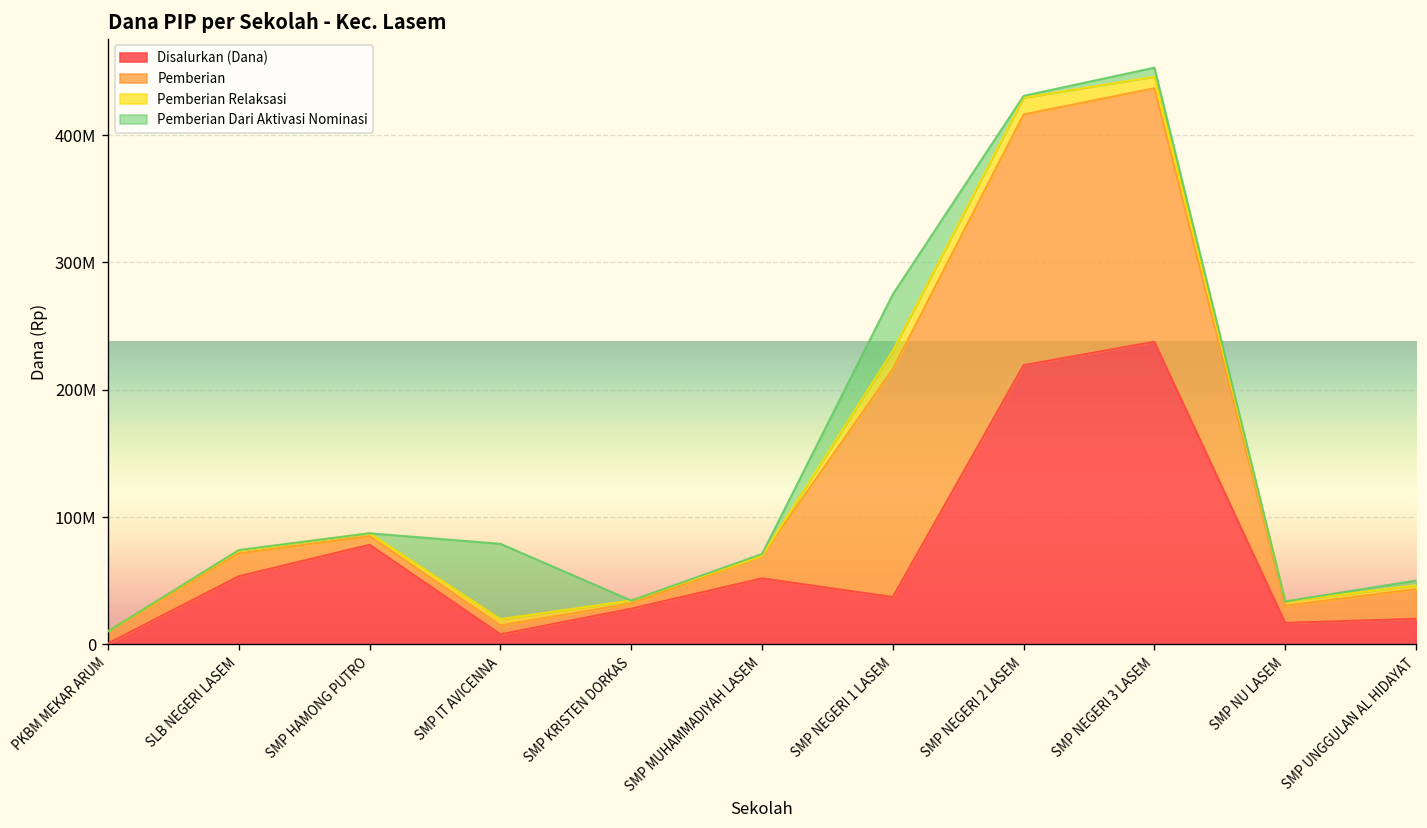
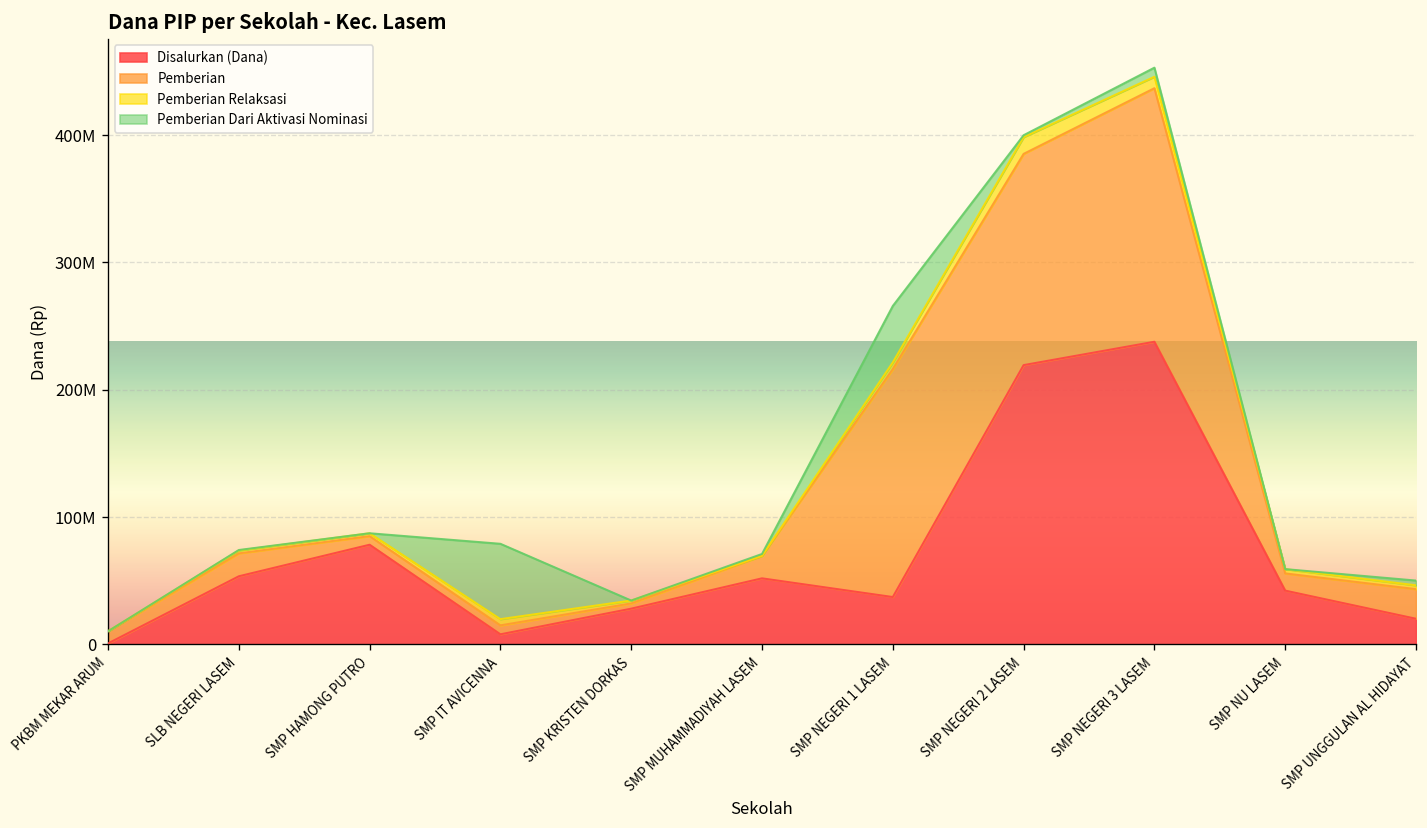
  {
    "Disalurkan (Dana)": {
      "PKBM MEKAR ARUM": 1000000,
      "SLB NEGERI LASEM": 53000000,
      "SMP HAMONG PUTRO": 78000000,
      "SMP IT AVICENNA": 8000000,
      "SMP KRISTEN DORKAS": 28000000,
      "SMP MUHAMMADIYAH LASEM": 52000000,
      "SMP NEGERI 1 LASEM": 37000000,
      "SMP NEGERI 2 LASEM": 219000000,
      "SMP NEGERI 3 LASEM": 238000000,
-     "SMP NU LASEM": 17000000,
+     "SMP NU LASEM": 42000000,
      "SMP UNGGULAN AL HIDAYAT": 20000000
    },
    "Pemberian": {
      "SMP IT AVICENNA": 7000000,
      "SMP NEGERI 1 LASEM": 179000000,
-     "SMP NEGERI 2 LASEM": 197000000,
+     "SMP NEGERI 2 LASEM": 166000000,
      "SMP NEGERI 3 LASEM": 199000000,
      "SMP NU LASEM": 14000000,
      "SMP UNGGULAN AL HIDAYAT": 23000000
    },
    "Pemberian Relaksasi": {
      "SMP IT AVICENNA": 5000000,
-     "SMP NEGERI 1 LASEM": 14000000,
+     "SMP NEGERI 1 LASEM": 5000000,
      "SMP NEGERI 3 LASEM": 9000000,
      "SMP UNGGULAN AL HIDAYAT": 3000000
    },
    "Pemberian Dari Aktivasi Nominasi": {
      "SMP IT AVICENNA": 59000000,
      "SMP NEGERI 1 LASEM": 44000000,
      "SMP NEGERI 3 LASEM": 7000000,
      "SMP UNGGULAN AL HIDAYAT": 4000000
    }
  }
